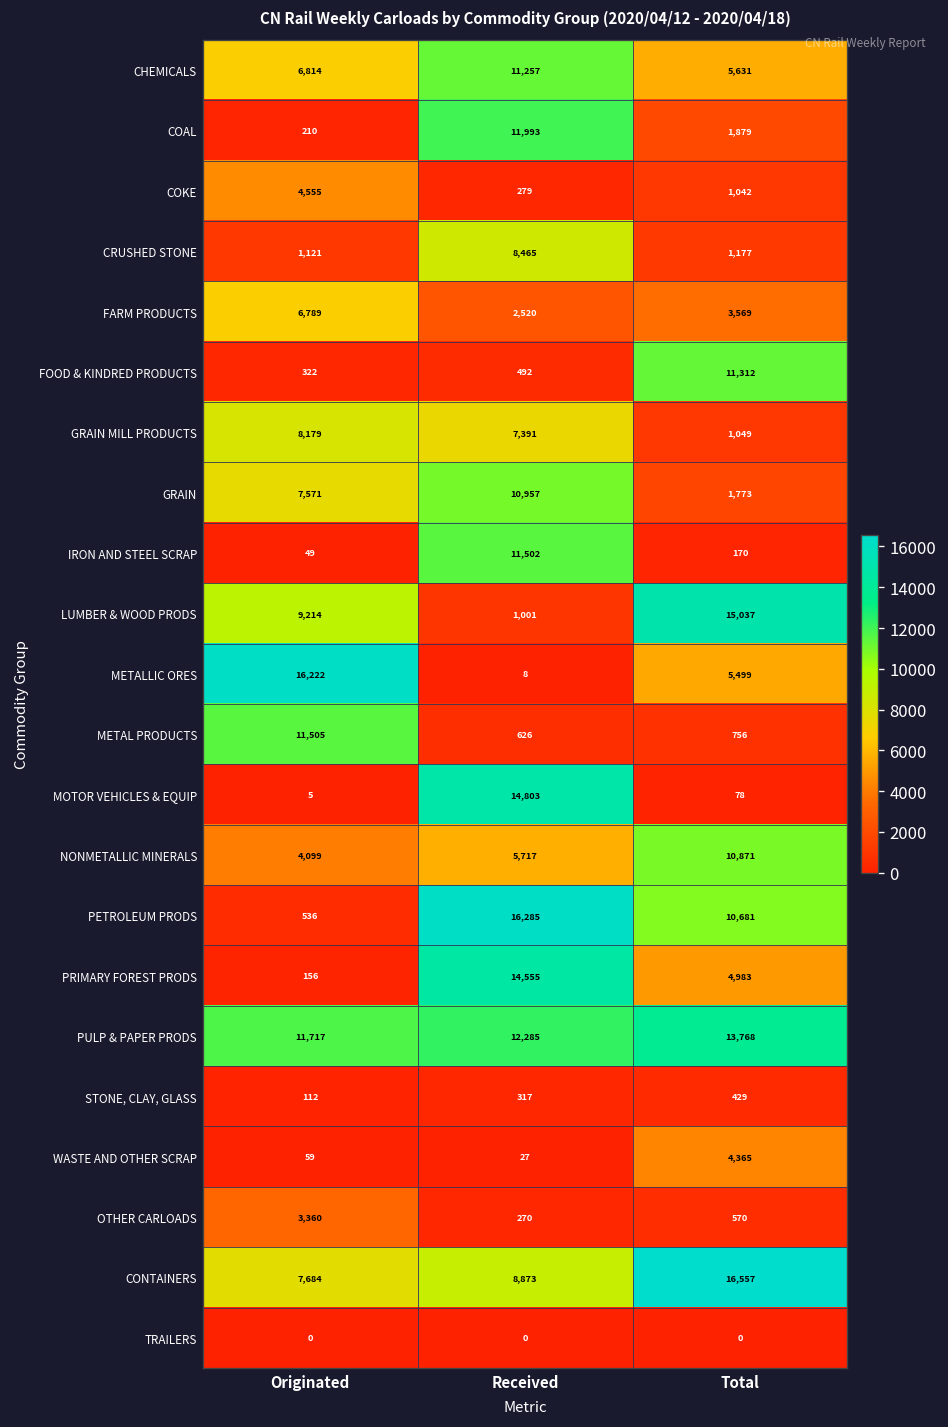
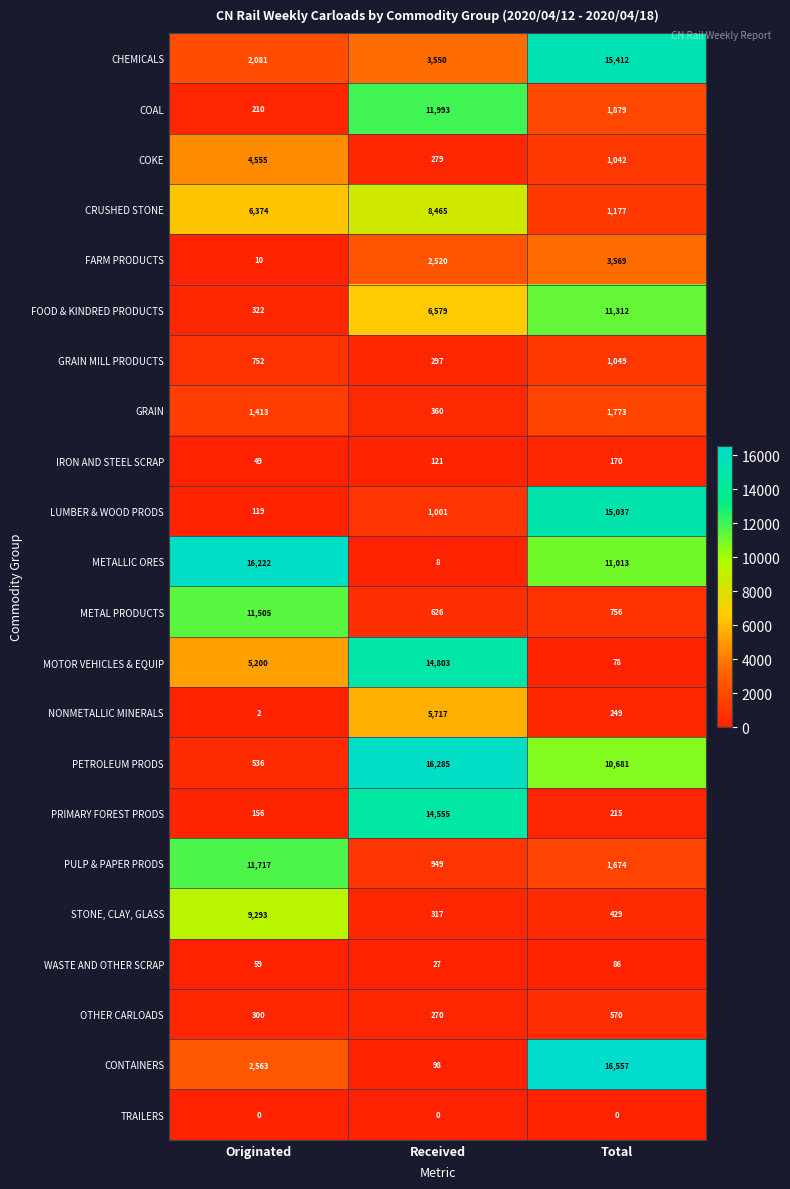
  {
    "CHEMICALS": {
-     "Originated": "6,814",
-     "Received": "11,257",
-     "Total": "5,631"
+     "Originated": "2,081",
+     "Received": "3,550",
+     "Total": "15,412"
    },
    "COAL": {
      "Originated": "210",
      "Received": "11,993",
      "Total": "1,879"
    },
    "COKE": {
      "Originated": "4,555",
      "Received": "279",
      "Total": "1,042"
    },
    "CRUSHED STONE": {
-     "Originated": "1,121",
+     "Originated": "6,374",
      "Received": "8,465",
      "Total": "1,177"
    },
    "FARM PRODUCTS": {
-     "Originated": "6,789",
+     "Originated": "10",
      "Received": "2,520",
      "Total": "3,569"
    },
    "FOOD & KINDRED PRODUCTS": {
      "Originated": "322",
-     "Received": "492",
+     "Received": "6,579",
      "Total": "11,312"
    },
    "GRAIN MILL PRODUCTS": {
-     "Originated": "8,179",
-     "Received": "7,391",
+     "Originated": "752",
+     "Received": "297",
      "Total": "1,049"
    },
    "GRAIN": {
-     "Originated": "7,571",
-     "Received": "10,957",
+     "Originated": "1,413",
+     "Received": "360",
      "Total": "1,773"
    },
    "IRON AND STEEL SCRAP": {
      "Originated": "49",
-     "Received": "11,502",
+     "Received": "121",
      "Total": "170"
    },
    "LUMBER & WOOD PRODS": {
-     "Originated": "9,214",
+     "Originated": "119",
      "Received": "1,001",
      "Total": "15,037"
    },
    "METALLIC ORES": {
      "Originated": "16,222",
      "Received": "8",
-     "Total": "5,499"
+     "Total": "11,013"
    },
    "METAL PRODUCTS": {
      "Originated": "11,505",
      "Received": "626",
      "Total": "756"
    },
    "MOTOR VEHICLES & EQUIP": {
-     "Originated": "5",
+     "Originated": "5,200",
      "Received": "14,803",
      "Total": "78"
    },
    "NONMETALLIC MINERALS": {
-     "Originated": "4,099",
+     "Originated": "2",
      "Received": "5,717",
-     "Total": "10,871"
+     "Total": "249"
    },
    "PETROLEUM PRODS": {
      "Originated": "536",
      "Received": "16,285",
      "Total": "10,681"
    },
    "PRIMARY FOREST PRODS": {
      "Originated": "156",
      "Received": "14,555",
-     "Total": "4,983"
+     "Total": "215"
    },
    "PULP & PAPER PRODS": {
      "Originated": "11,717",
-     "Received": "12,285",
-     "Total": "13,768"
+     "Received": "949",
+     "Total": "1,674"
    },
    "STONE, CLAY, GLASS": {
-     "Originated": "112",
+     "Originated": "9,293",
      "Received": "317",
      "Total": "429"
    },
    "WASTE AND OTHER SCRAP": {
      "Originated": "59",
      "Received": "27",
-     "Total": "4,365"
+     "Total": "86"
    },
    "OTHER CARLOADS": {
-     "Originated": "3,360",
+     "Originated": "300",
      "Received": "270",
      "Total": "570"
    },
    "CONTAINERS": {
-     "Originated": "7,684",
-     "Received": "8,873",
+     "Originated": "2,563",
+     "Received": "98",
      "Total": "16,557"
    },
    "TRAILERS": {
      "Originated": "0",
      "Received": "0",
      "Total": "0"
    }
  }
